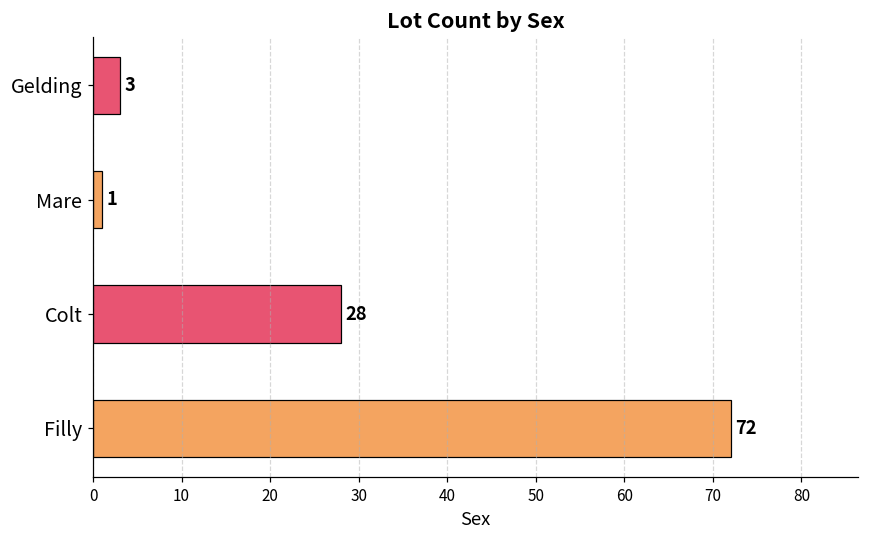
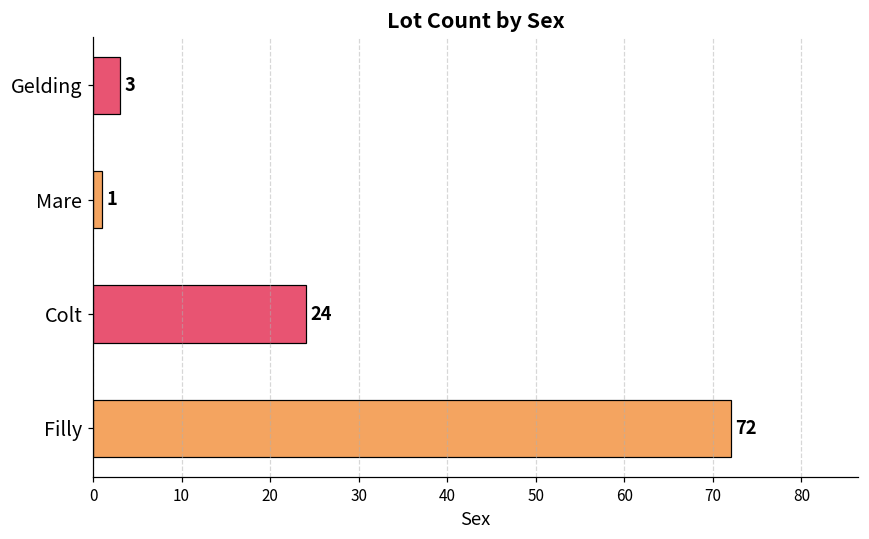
  {
    "Gelding": 3,
    "Mare": 1,
-   "Colt": 28,
+   "Colt": 24,
    "Filly": 72
  }
